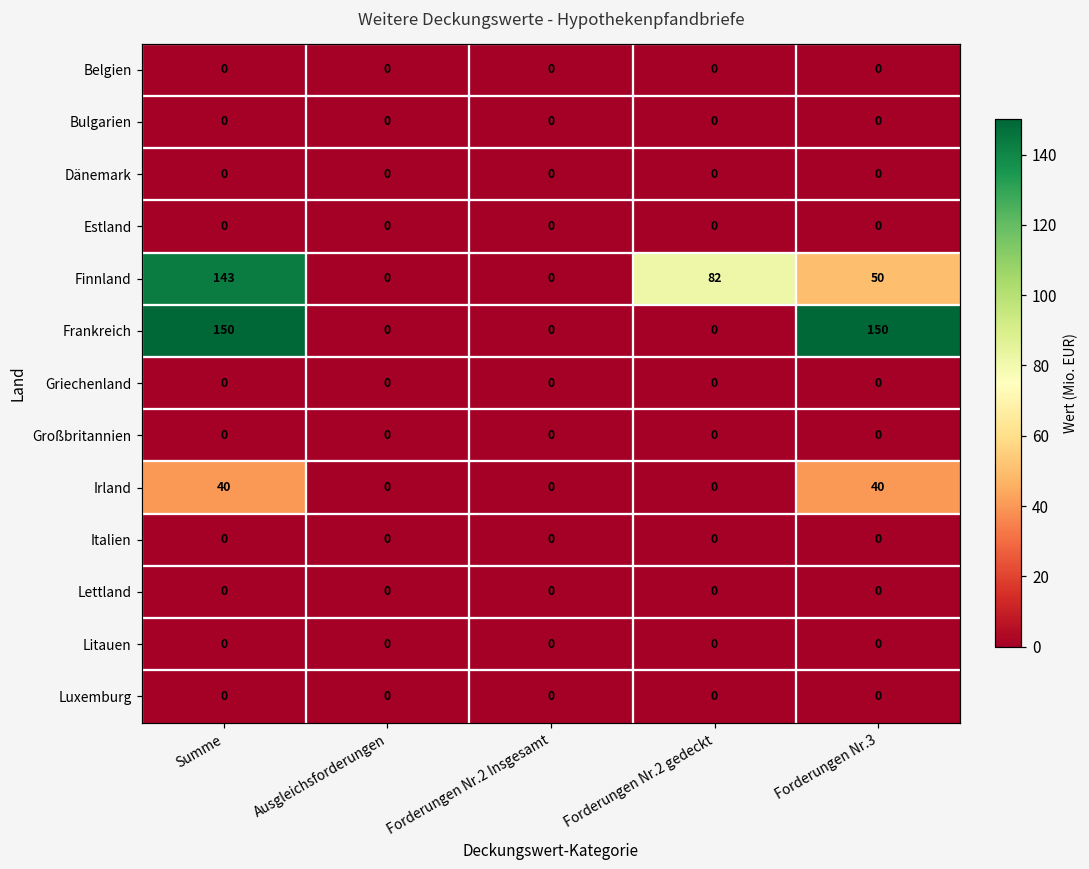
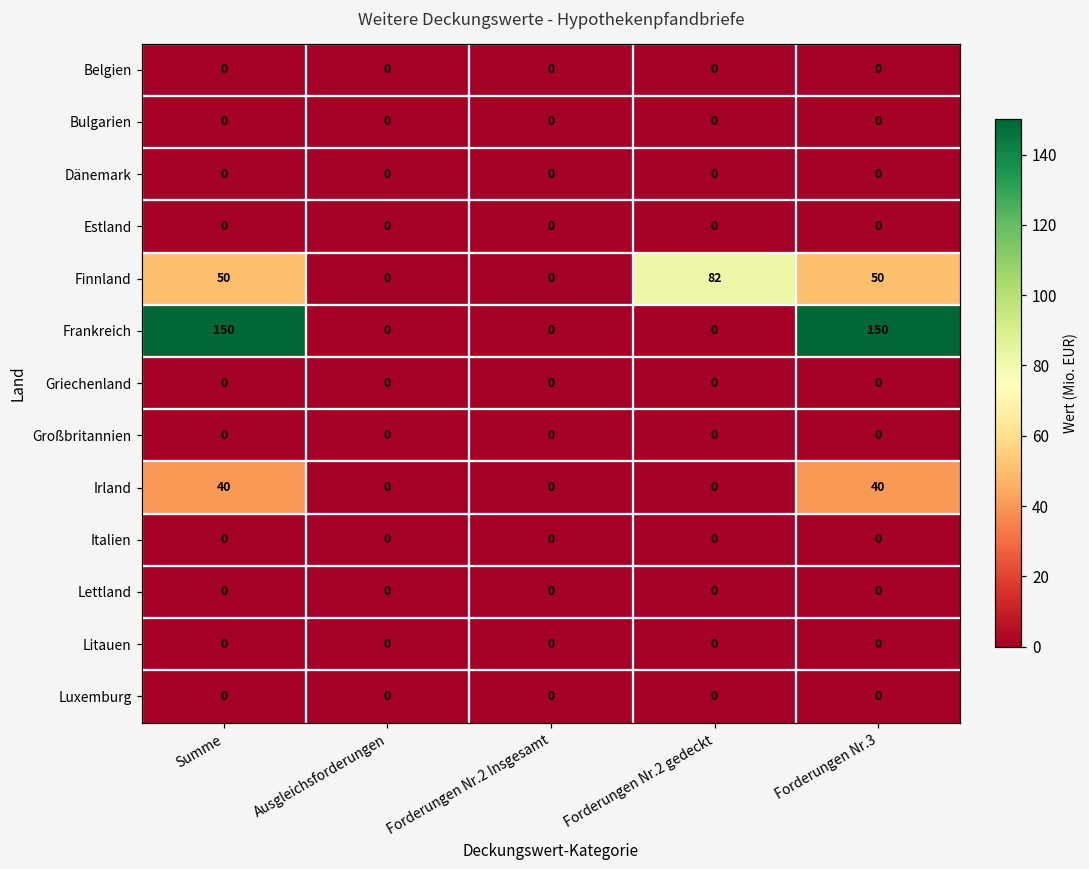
  {
    "Belgien": {
      "Summe": 0,
      "Ausgleichsforderungen": 0,
      "Forderungen Nr.2 Insgesamt": 0,
      "Forderungen Nr.2 gedeckt": 0,
      "Forderungen Nr.3": 0
    },
    "Bulgarien": {
      "Summe": 0,
      "Ausgleichsforderungen": 0,
      "Forderungen Nr.2 Insgesamt": 0,
      "Forderungen Nr.2 gedeckt": 0,
      "Forderungen Nr.3": 0
    },
    "Dänemark": {
      "Summe": 0,
      "Ausgleichsforderungen": 0,
      "Forderungen Nr.2 Insgesamt": 0,
      "Forderungen Nr.2 gedeckt": 0,
      "Forderungen Nr.3": 0
    },
    "Estland": {
      "Summe": 0,
      "Ausgleichsforderungen": 0,
      "Forderungen Nr.2 Insgesamt": 0,
      "Forderungen Nr.2 gedeckt": 0,
      "Forderungen Nr.3": 0
    },
    "Finnland": {
-     "Summe": 143,
+     "Summe": 50,
      "Ausgleichsforderungen": 0,
      "Forderungen Nr.2 Insgesamt": 0,
      "Forderungen Nr.2 gedeckt": 82,
      "Forderungen Nr.3": 50
    },
    "Frankreich": {
      "Summe": 150,
      "Ausgleichsforderungen": 0,
      "Forderungen Nr.2 Insgesamt": 0,
      "Forderungen Nr.2 gedeckt": 0,
      "Forderungen Nr.3": 150
    },
    "Griechenland": {
      "Summe": 0,
      "Ausgleichsforderungen": 0,
      "Forderungen Nr.2 Insgesamt": 0,
      "Forderungen Nr.2 gedeckt": 0,
      "Forderungen Nr.3": 0
    },
    "Großbritannien": {
      "Summe": 0,
      "Ausgleichsforderungen": 0,
      "Forderungen Nr.2 Insgesamt": 0,
      "Forderungen Nr.2 gedeckt": 0,
      "Forderungen Nr.3": 0
    },
    "Irland": {
      "Summe": 40,
      "Ausgleichsforderungen": 0,
      "Forderungen Nr.2 Insgesamt": 0,
      "Forderungen Nr.2 gedeckt": 0,
      "Forderungen Nr.3": 40
    },
    "Italien": {
      "Summe": 0,
      "Ausgleichsforderungen": 0,
      "Forderungen Nr.2 Insgesamt": 0,
      "Forderungen Nr.2 gedeckt": 0,
      "Forderungen Nr.3": 0
    },
    "Lettland": {
      "Summe": 0,
      "Ausgleichsforderungen": 0,
      "Forderungen Nr.2 Insgesamt": 0,
      "Forderungen Nr.2 gedeckt": 0,
      "Forderungen Nr.3": 0
    },
    "Litauen": {
      "Summe": 0,
      "Ausgleichsforderungen": 0,
      "Forderungen Nr.2 Insgesamt": 0,
      "Forderungen Nr.2 gedeckt": 0,
      "Forderungen Nr.3": 0
    },
    "Luxemburg": {
      "Summe": 0,
      "Ausgleichsforderungen": 0,
      "Forderungen Nr.2 Insgesamt": 0,
      "Forderungen Nr.2 gedeckt": 0,
      "Forderungen Nr.3": 0
    }
  }
